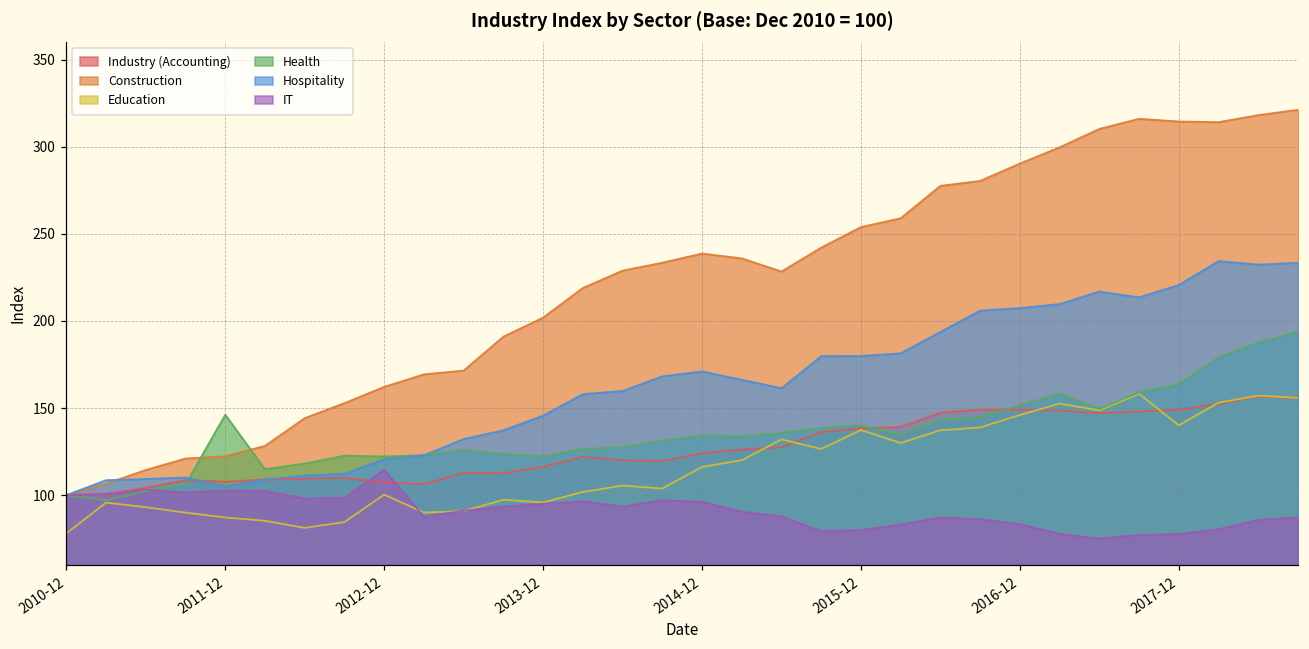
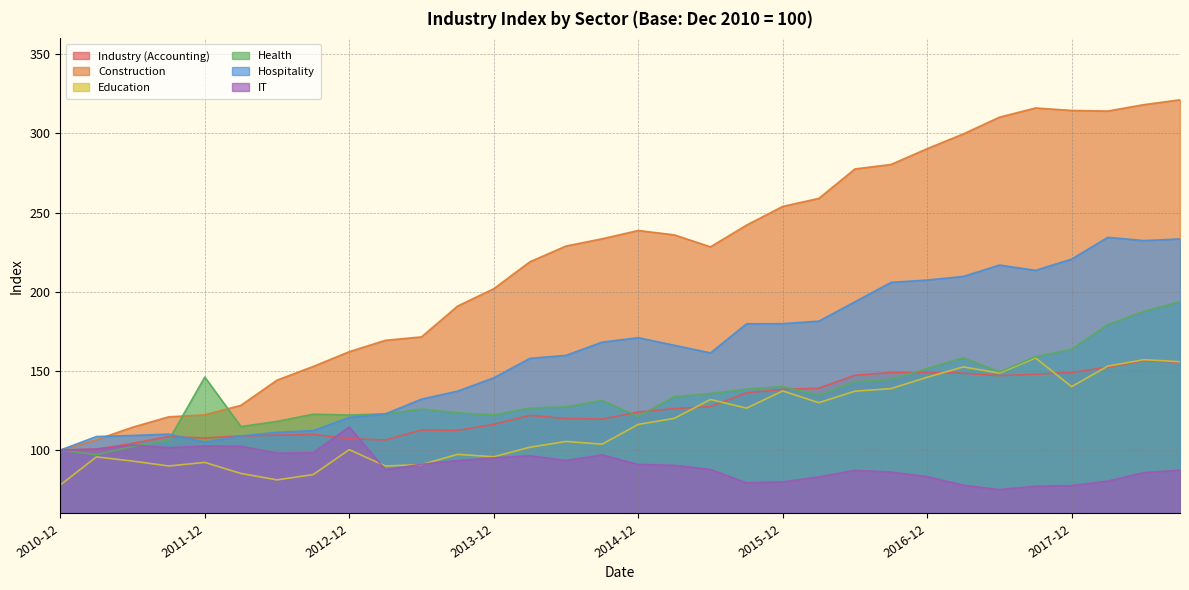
  {
    "Education": {
      "2010-12": 78,
-     "2011-12": 87,
+     "2011-12": 92,
      "2012-12": 100,
      "2014-12": 116,
      "2016-12": 146,
      "2017-12": 140
    },
    "Health": {
      "2011-12": 146,
      "2013-12": 122,
-     "2014-12": 134,
+     "2014-12": 121,
      "2015-12": 140,
      "2016-12": 152,
      "2017-12": 164
    },
    "Hospitality": {
      "2011-12": 105,
      "2013-12": 146,
      "2014-12": 171,
      "2015-12": 180,
      "2016-12": 207,
      "2017-12": 221
    },
    "IT": {
      "2011-12": 103,
      "2012-12": 115,
-     "2014-12": 96,
+     "2014-12": 91,
      "2015-12": 80,
      "2016-12": 83,
      "2017-12": 78
    }
  }
